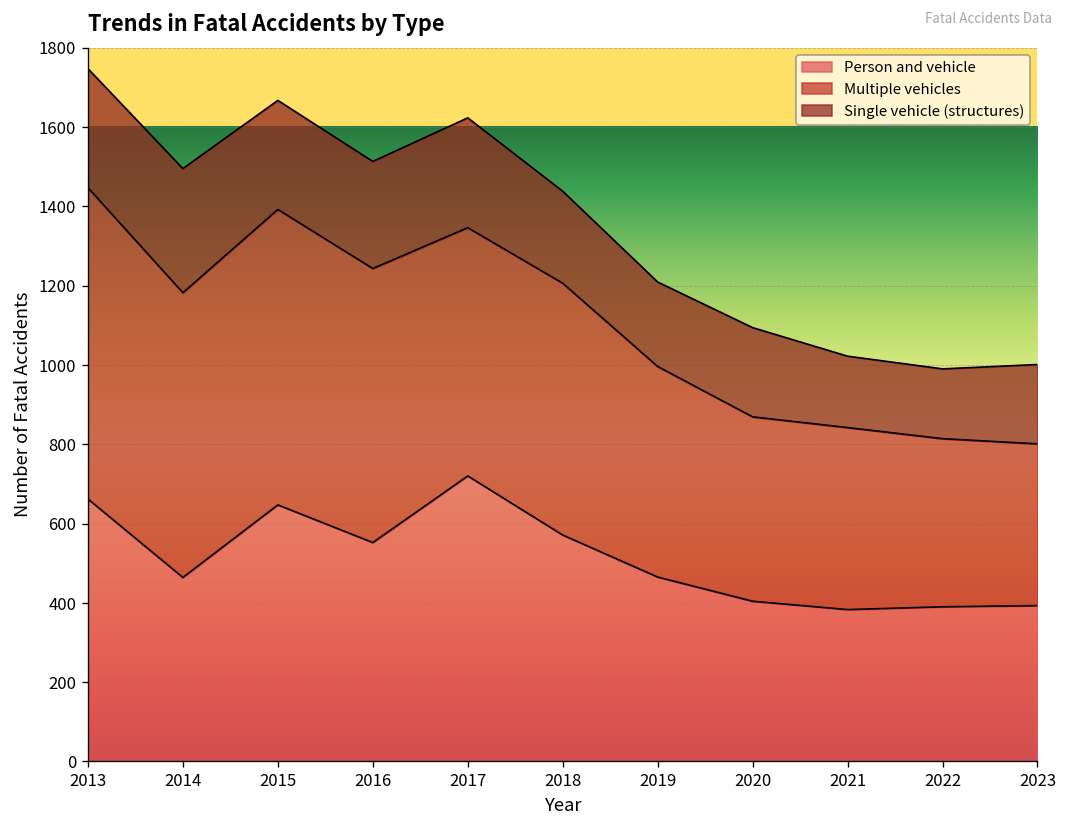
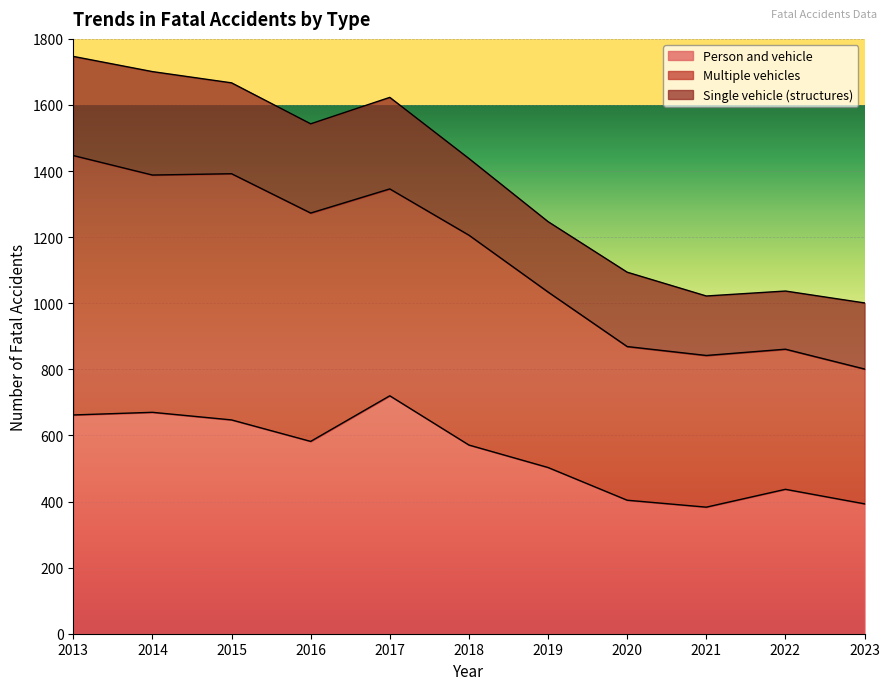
  {
    "Person and vehicle": {
      "2013": 660,
-     "2014": 460,
+     "2014": 670,
      "2015": 650,
-     "2016": 550,
+     "2016": 580,
      "2017": 720,
      "2018": 570,
-     "2019": 470,
+     "2019": 500,
      "2020": 400,
      "2021": 380,
-     "2022": 390,
+     "2022": 440,
      "2023": 390
    }
  }
